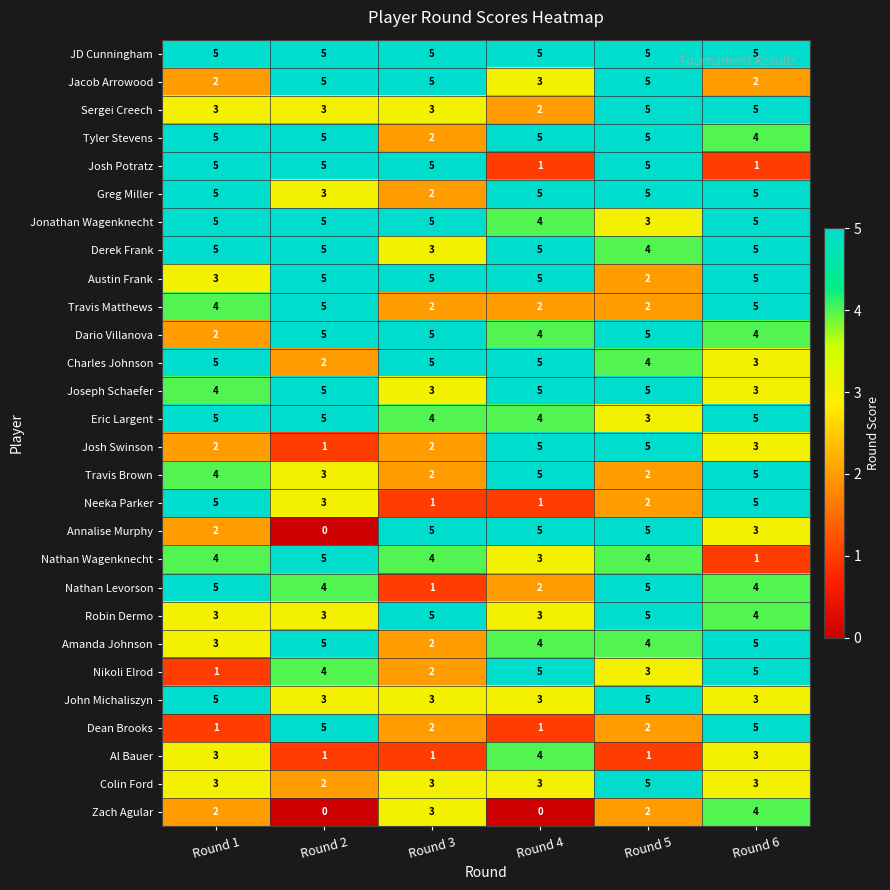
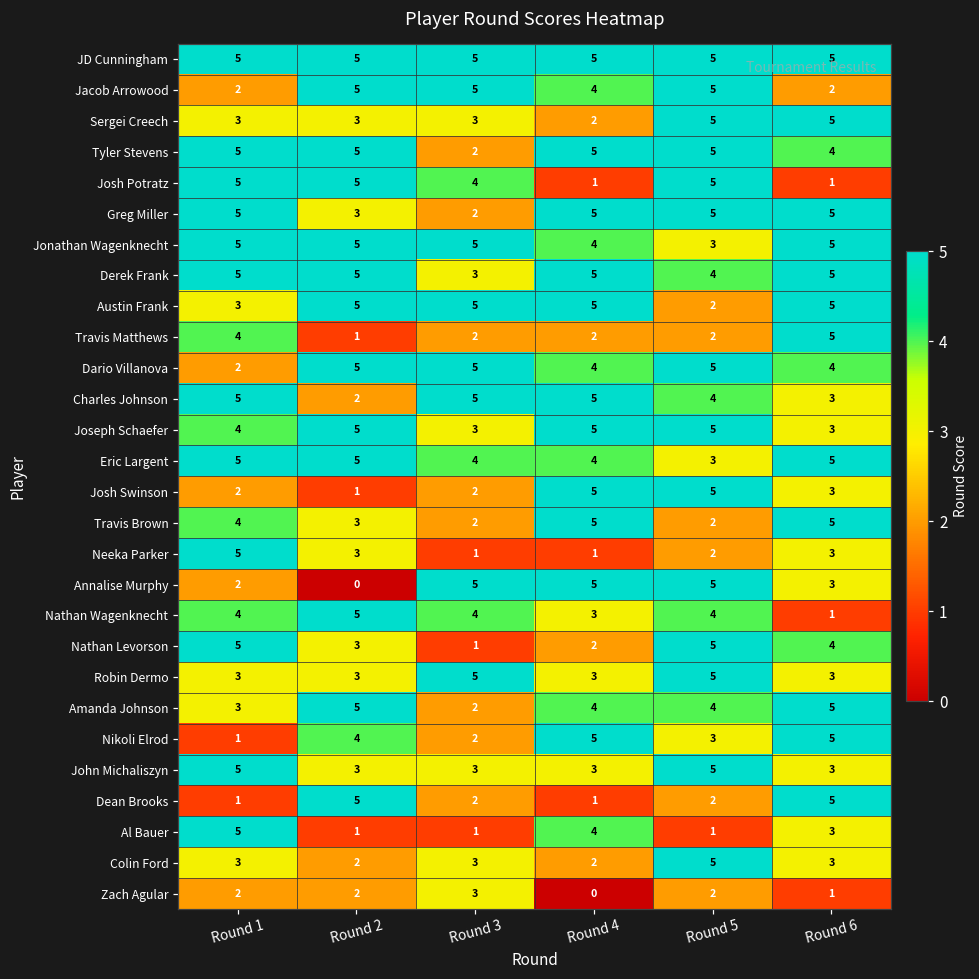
  {
    "JD Cunningham": {
      "Round 1": 5,
      "Round 2": 5,
      "Round 3": 5,
      "Round 4": 5,
      "Round 5": 5
    },
    "Jacob Arrowood": {
      "Round 1": 2,
      "Round 2": 5,
      "Round 3": 5,
-     "Round 4": 3,
+     "Round 4": 4,
      "Round 5": 5,
      "Round 6": 2
    },
    "Sergei Creech": {
      "Round 1": 3,
      "Round 2": 3,
      "Round 3": 3,
      "Round 4": 2,
      "Round 5": 5,
      "Round 6": 5
    },
    "Tyler Stevens": {
      "Round 1": 5,
      "Round 2": 5,
      "Round 3": 2,
      "Round 4": 5,
      "Round 5": 5,
      "Round 6": 4
    },
    "Josh Potratz": {
      "Round 1": 5,
      "Round 2": 5,
-     "Round 3": 5,
+     "Round 3": 4,
      "Round 4": 1,
      "Round 5": 5,
      "Round 6": 1
    },
    "Greg Miller": {
      "Round 1": 5,
      "Round 2": 3,
      "Round 3": 2,
      "Round 4": 5,
      "Round 5": 5,
      "Round 6": 5
    },
    "Jonathan Wagenknecht": {
      "Round 1": 5,
      "Round 2": 5,
      "Round 3": 5,
      "Round 4": 4,
      "Round 5": 3,
      "Round 6": 5
    },
    "Derek Frank": {
      "Round 1": 5,
      "Round 2": 5,
      "Round 3": 3,
      "Round 4": 5,
      "Round 5": 4,
      "Round 6": 5
    },
    "Austin Frank": {
      "Round 1": 3,
      "Round 2": 5,
      "Round 3": 5,
      "Round 4": 5,
      "Round 5": 2,
      "Round 6": 5
    },
    "Travis Matthews": {
      "Round 1": 4,
-     "Round 2": 5,
+     "Round 2": 1,
      "Round 3": 2,
      "Round 4": 2,
      "Round 5": 2,
      "Round 6": 5
    },
    "Dario Villanova": {
      "Round 1": 2,
      "Round 2": 5,
      "Round 3": 5,
      "Round 4": 4,
      "Round 5": 5,
      "Round 6": 4
    },
    "Charles Johnson": {
      "Round 1": 5,
      "Round 2": 2,
      "Round 3": 5,
      "Round 4": 5,
      "Round 5": 4,
      "Round 6": 3
    },
    "Joseph Schaefer": {
      "Round 1": 4,
      "Round 2": 5,
      "Round 3": 3,
      "Round 4": 5,
      "Round 5": 5,
      "Round 6": 3
    },
    "Eric Largent": {
      "Round 1": 5,
      "Round 2": 5,
      "Round 3": 4,
      "Round 4": 4,
      "Round 5": 3,
      "Round 6": 5
    },
    "Josh Swinson": {
      "Round 1": 2,
      "Round 2": 1,
      "Round 3": 2,
      "Round 4": 5,
      "Round 5": 5,
      "Round 6": 3
    },
    "Travis Brown": {
      "Round 1": 4,
      "Round 2": 3,
      "Round 3": 2,
      "Round 4": 5,
      "Round 5": 2,
      "Round 6": 5
    },
    "Neeka Parker": {
      "Round 1": 5,
      "Round 2": 3,
      "Round 3": 1,
      "Round 4": 1,
      "Round 5": 2,
-     "Round 6": 5
+     "Round 6": 3
    },
    "Annalise Murphy": {
      "Round 1": 2,
      "Round 2": 0,
      "Round 3": 5,
      "Round 4": 5,
      "Round 5": 5,
      "Round 6": 3
    },
    "Nathan Wagenknecht": {
      "Round 1": 4,
      "Round 2": 5,
      "Round 3": 4,
      "Round 4": 3,
      "Round 5": 4,
      "Round 6": 1
    },
    "Nathan Levorson": {
      "Round 1": 5,
-     "Round 2": 4,
+     "Round 2": 3,
      "Round 3": 1,
      "Round 4": 2,
      "Round 5": 5,
      "Round 6": 4
    },
    "Robin Dermo": {
      "Round 1": 3,
      "Round 2": 3,
      "Round 3": 5,
      "Round 4": 3,
      "Round 5": 5,
-     "Round 6": 4
+     "Round 6": 3
    },
    "Amanda Johnson": {
      "Round 1": 3,
      "Round 2": 5,
      "Round 3": 2,
      "Round 4": 4,
      "Round 5": 4,
      "Round 6": 5
    },
    "Nikoli Elrod": {
      "Round 1": 1,
      "Round 2": 4,
      "Round 3": 2,
      "Round 4": 5,
      "Round 5": 3,
      "Round 6": 5
    },
    "John Michaliszyn": {
      "Round 1": 5,
      "Round 2": 3,
      "Round 3": 3,
      "Round 4": 3,
      "Round 5": 5,
      "Round 6": 3
    },
    "Dean Brooks": {
      "Round 1": 1,
      "Round 2": 5,
      "Round 3": 2,
      "Round 4": 1,
      "Round 5": 2,
      "Round 6": 5
    },
    "Al Bauer": {
-     "Round 1": 3,
+     "Round 1": 5,
      "Round 2": 1,
      "Round 3": 1,
      "Round 4": 4,
      "Round 5": 1,
      "Round 6": 3
    },
    "Colin Ford": {
      "Round 1": 3,
      "Round 2": 2,
      "Round 3": 3,
-     "Round 4": 3,
+     "Round 4": 2,
      "Round 5": 5,
      "Round 6": 3
    },
    "Zach Agular": {
      "Round 1": 2,
-     "Round 2": 0,
+     "Round 2": 2,
      "Round 3": 3,
      "Round 4": 0,
      "Round 5": 2,
-     "Round 6": 4
+     "Round 6": 1
    }
  }
